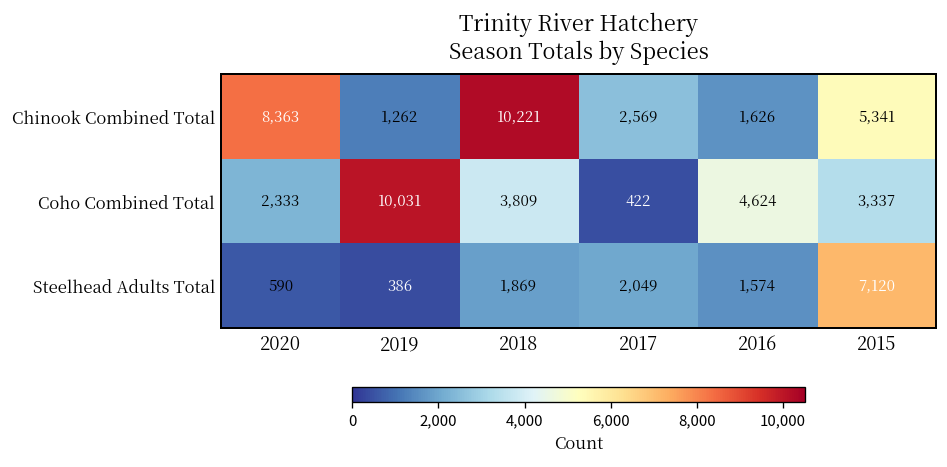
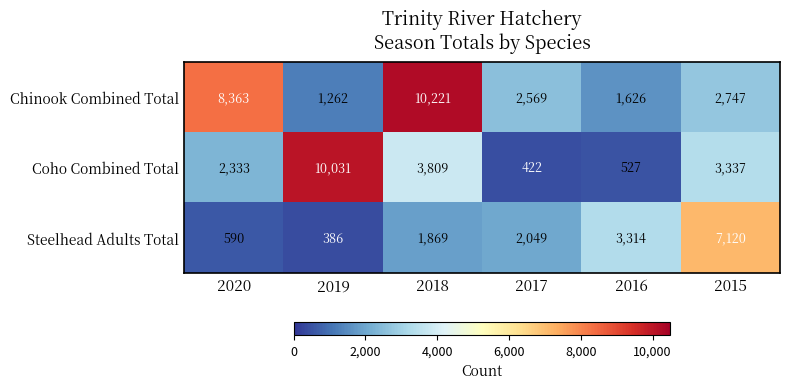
  {
    "Chinook Combined Total": {
      "2020": "8,363",
      "2019": "1,262",
      "2018": "10,221",
      "2017": "2,569",
      "2016": "1,626",
-     "2015": "5,341"
+     "2015": "2,747"
    },
    "Coho Combined Total": {
      "2020": "2,333",
      "2019": "10,031",
      "2018": "3,809",
      "2017": "422",
-     "2016": "4,624",
+     "2016": "527",
      "2015": "3,337"
    },
    "Steelhead Adults Total": {
      "2020": "590",
      "2019": "386",
      "2018": "1,869",
      "2017": "2,049",
-     "2016": "1,574",
+     "2016": "3,314",
      "2015": "7,120"
    }
  }
